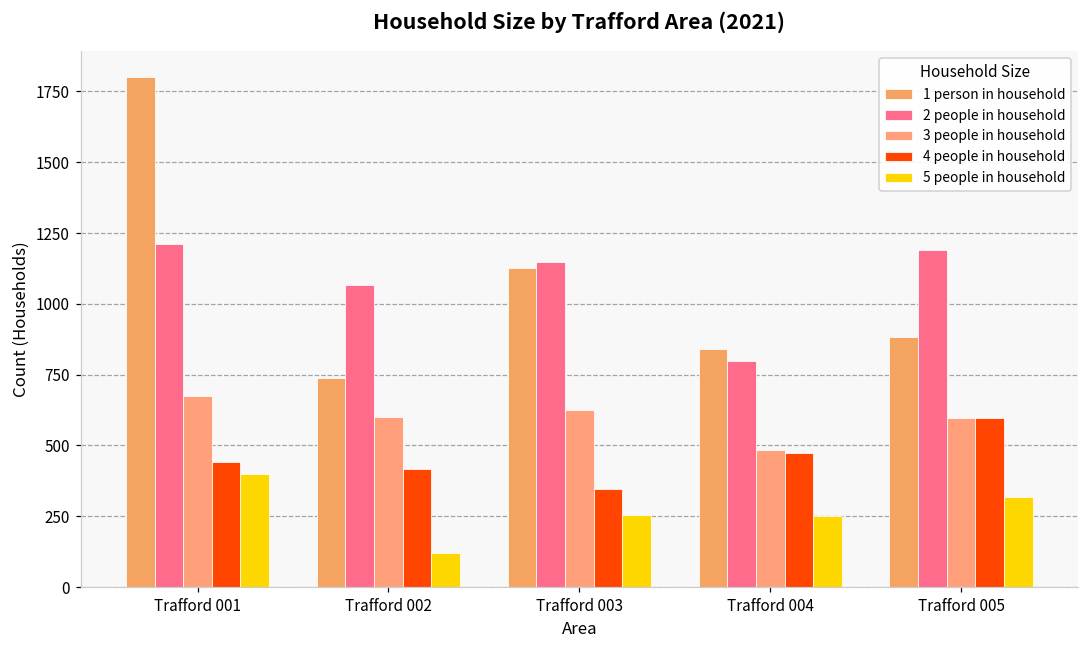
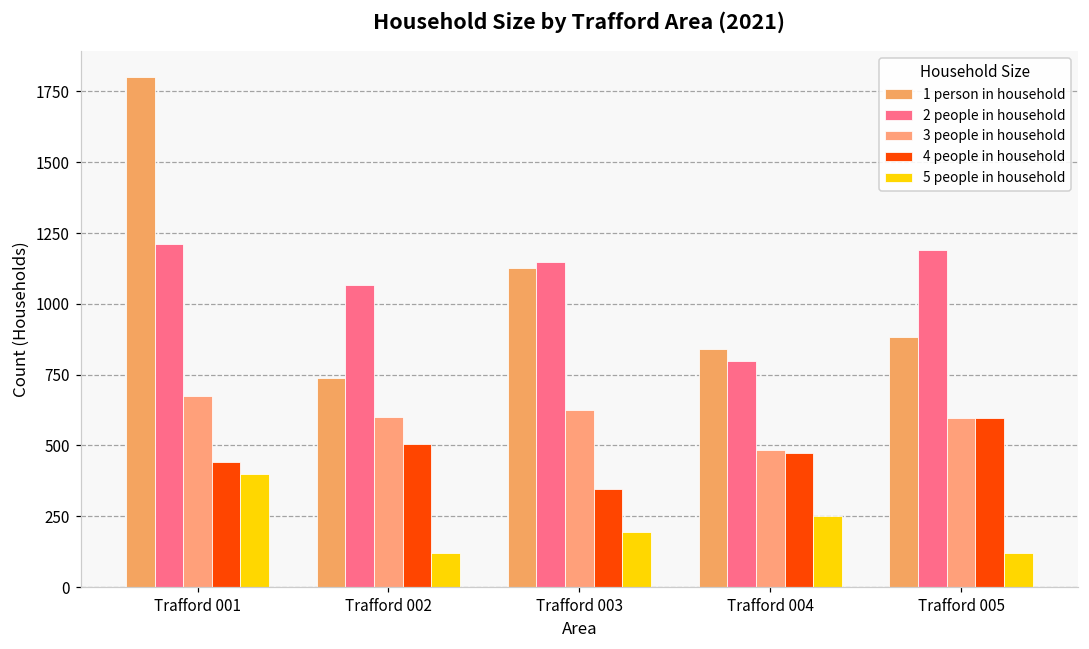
  {
    "4 people in household": {
      "Trafford 001": 440,
-     "Trafford 002": 420,
+     "Trafford 002": 510,
      "Trafford 003": 350,
      "Trafford 004": 470,
      "Trafford 005": 600
    },
    "5 people in household": {
      "Trafford 001": 400,
      "Trafford 002": 120,
-     "Trafford 003": 260,
+     "Trafford 003": 200,
      "Trafford 004": 250,
-     "Trafford 005": 320
+     "Trafford 005": 120
    }
  }
